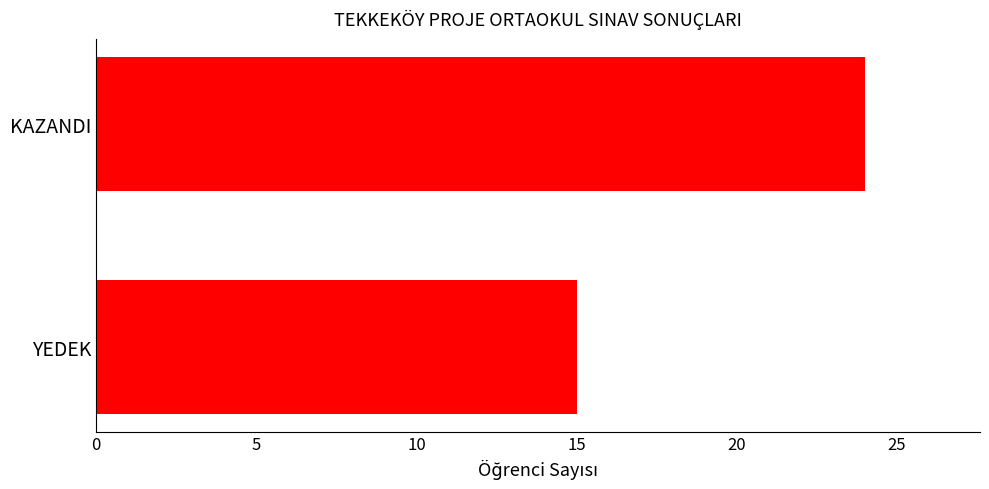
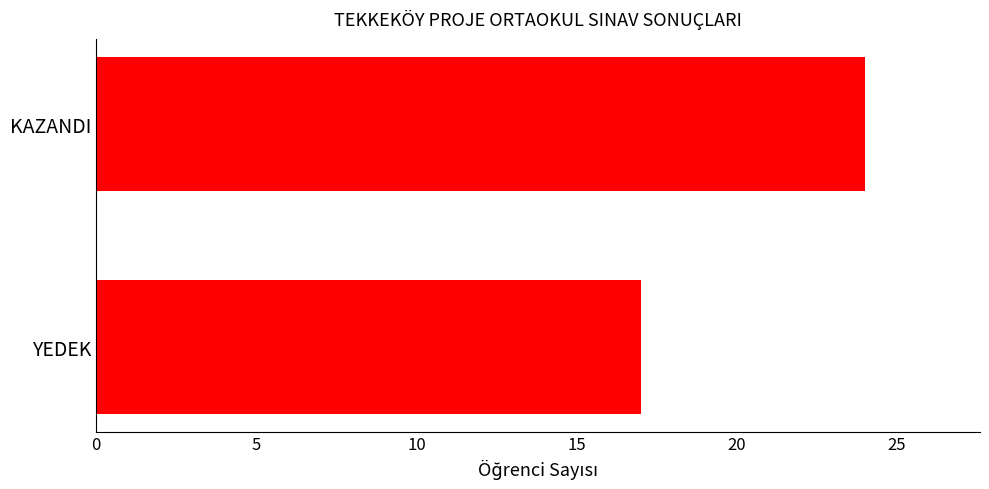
  {
    "KAZANDI": 24,
-   "YEDEK": 15
+   "YEDEK": 17
  }
